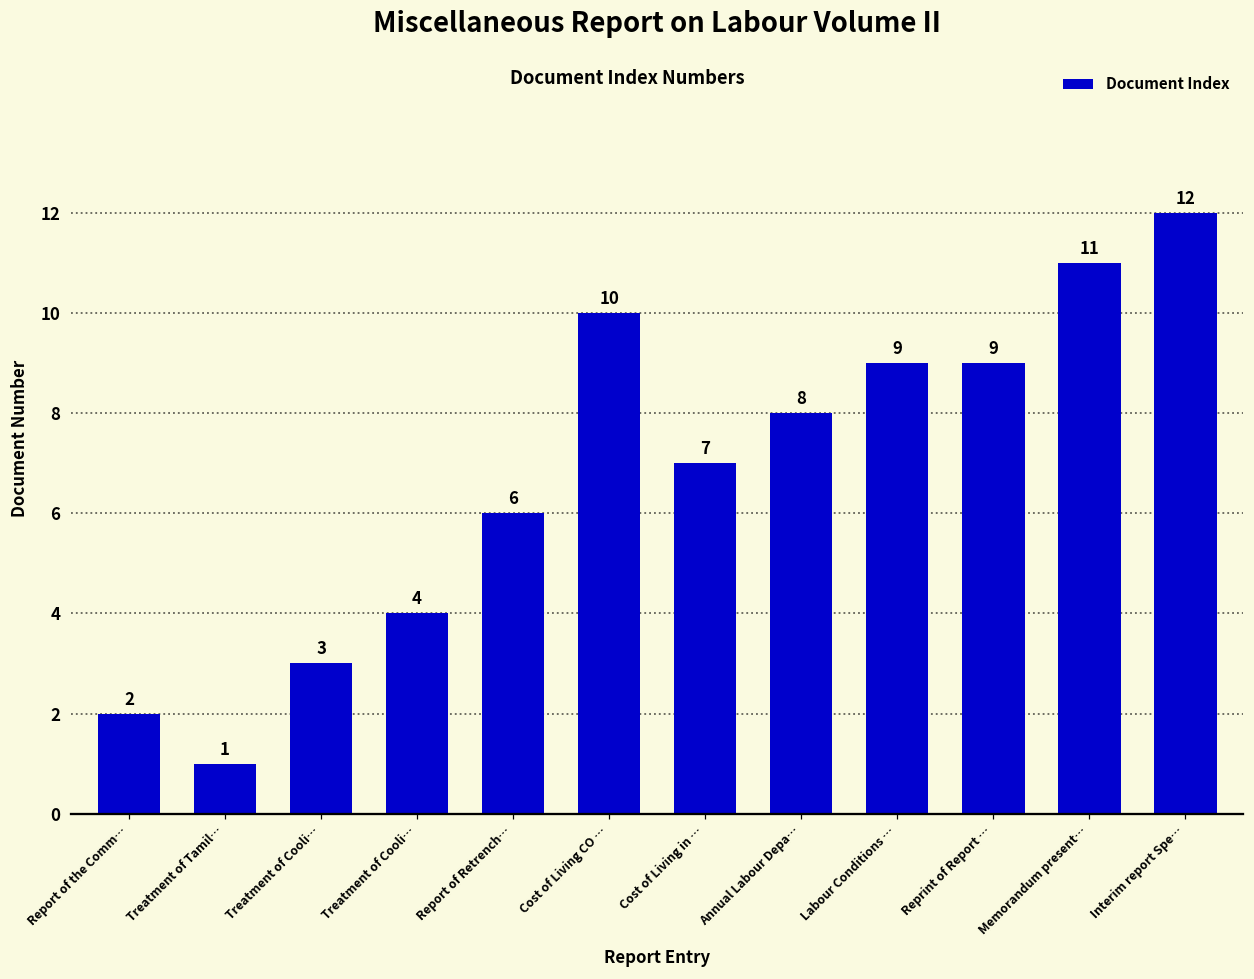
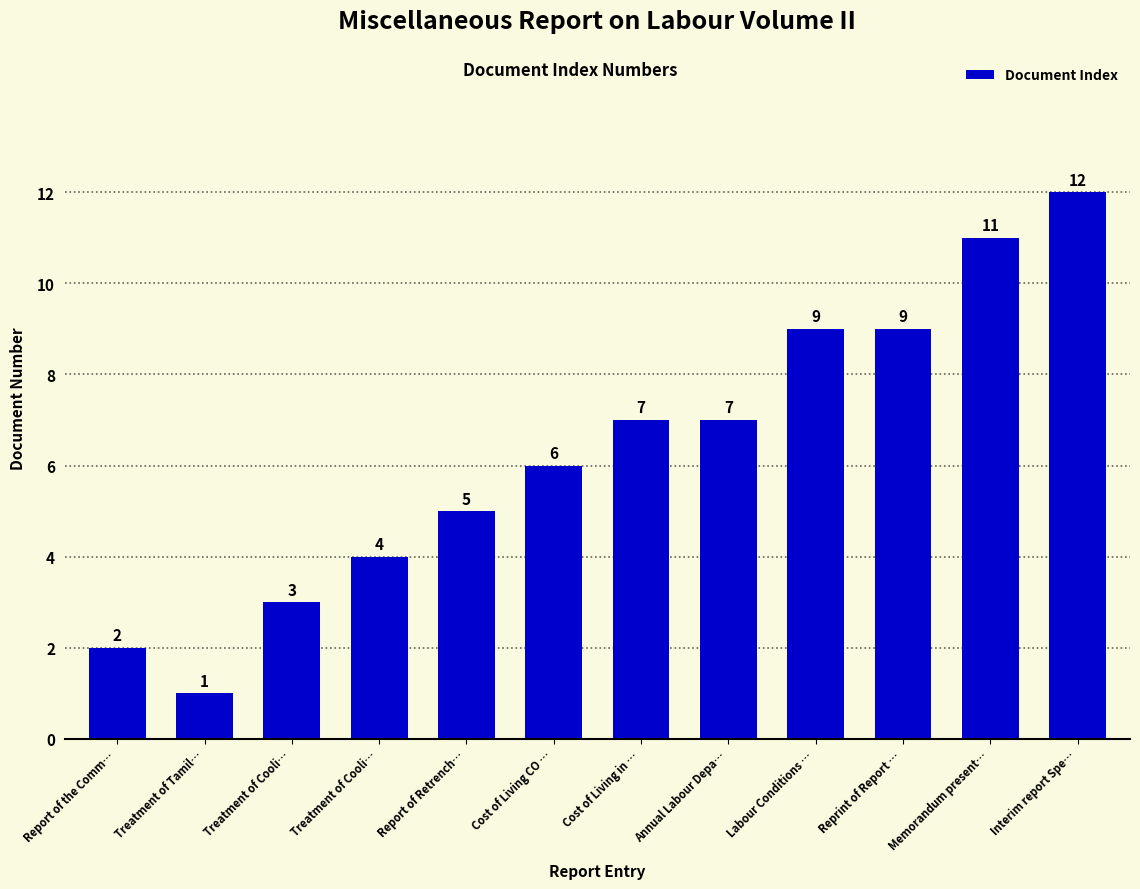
  {
    "Report of the Comm…": 2,
    "Treatment of Tamil…": 1,
-   "Report of Retrench…": 6,
-   "Cost of Living CO …": 10,
+   "Report of Retrench…": 5,
+   "Cost of Living CO …": 6,
    "Cost of Living in …": 7,
-   "Annual Labour Depa…": 8,
+   "Annual Labour Depa…": 7,
    "Labour Conditions …": 9,
    "Reprint of Report …": 9,
    "Memorandum present…": 11,
    "Interim report Spe…": 12
  }
